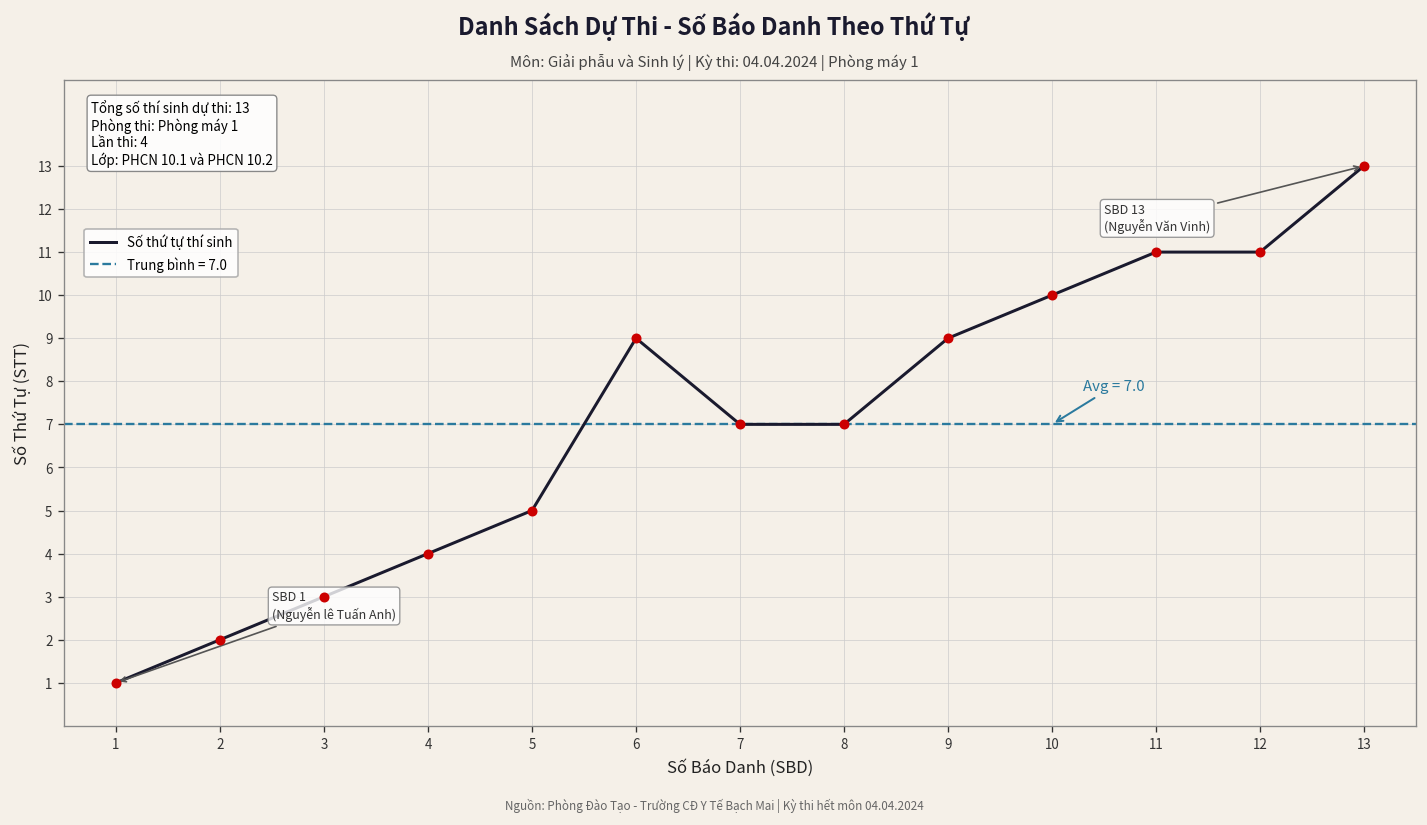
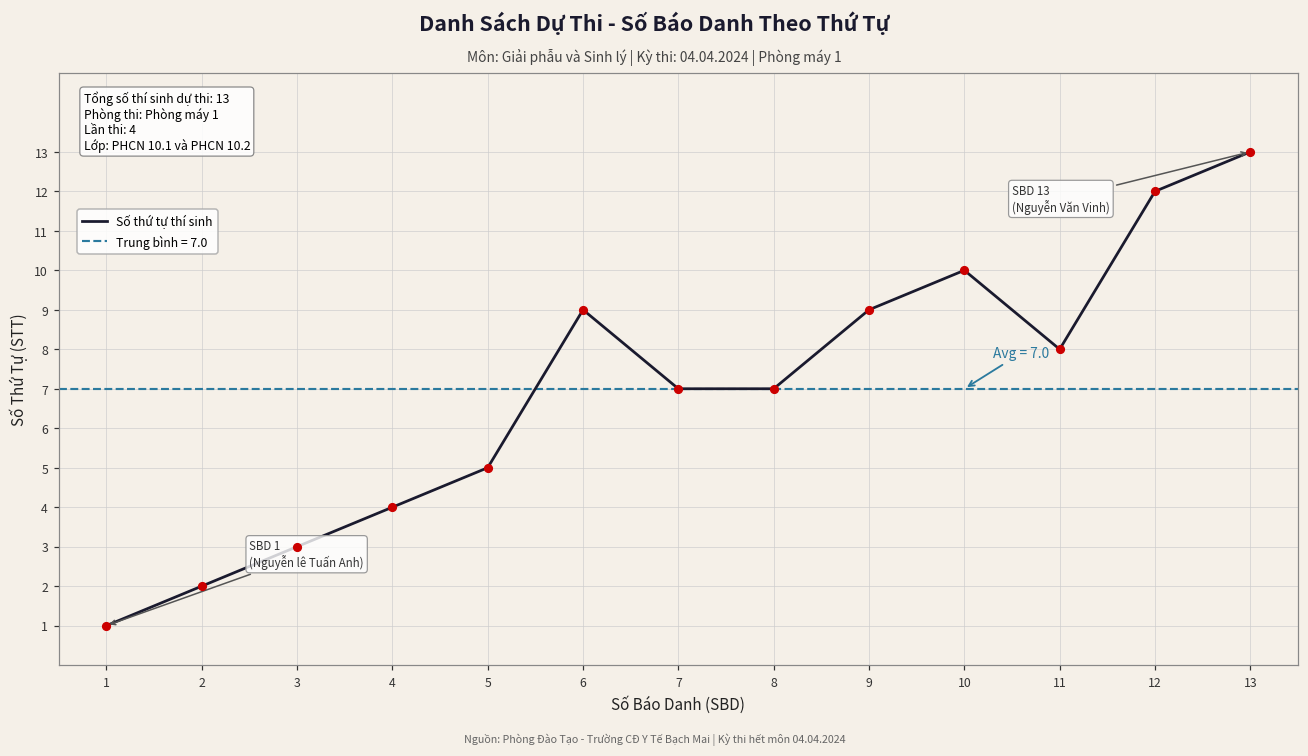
  {
    "1": 1,
    "4": 4,
    "5": 5,
    "6": 9,
    "7": 7,
    "8": 7,
    "9": 9,
    "10": 10,
-   "11": 11,
-   "12": 11
+   "11": 8,
+   "12": 12
  }
